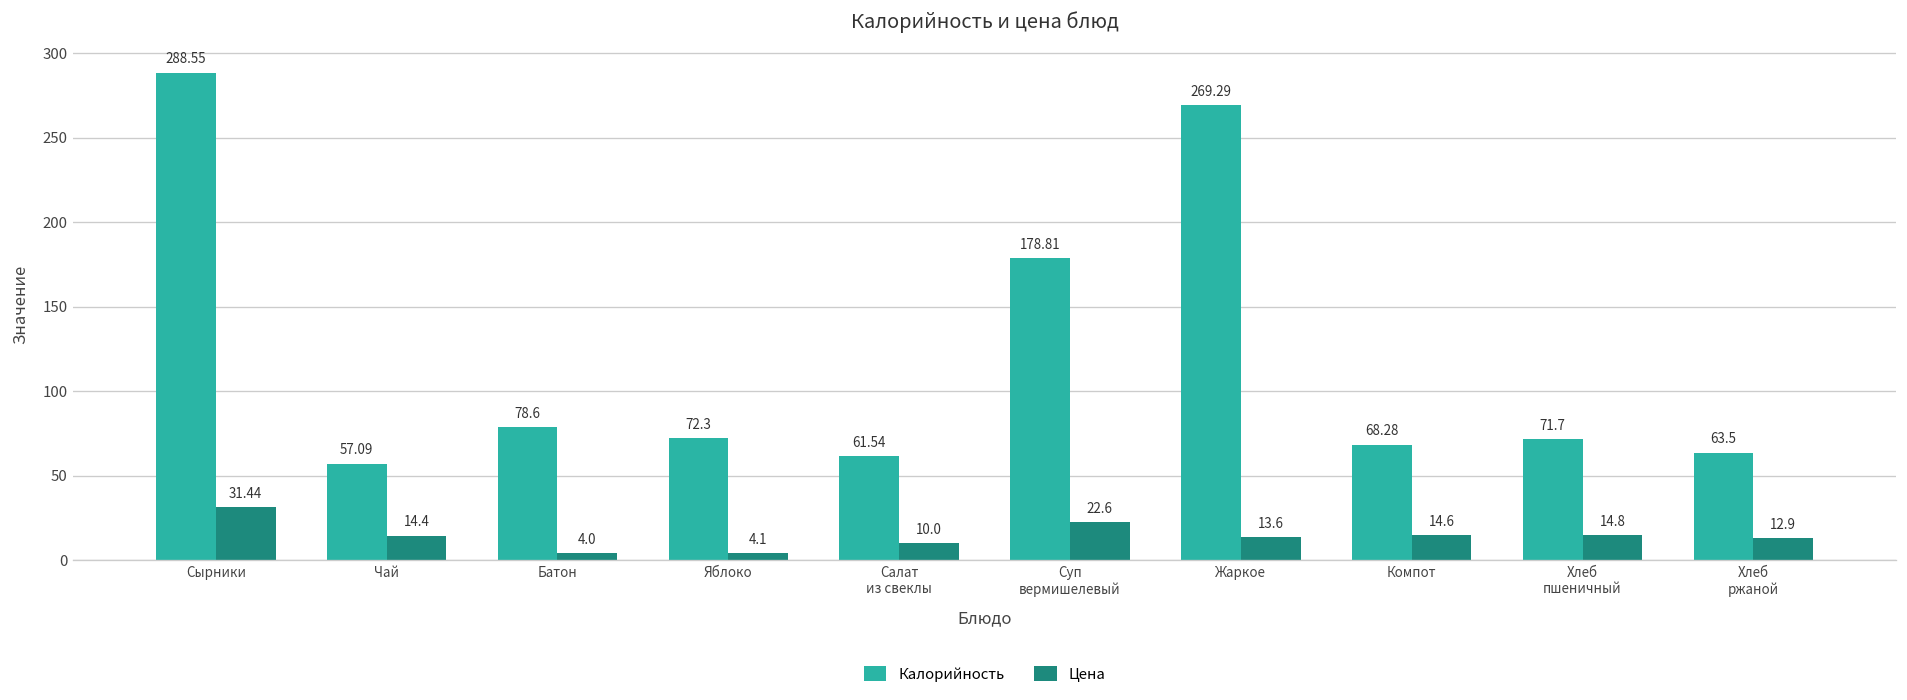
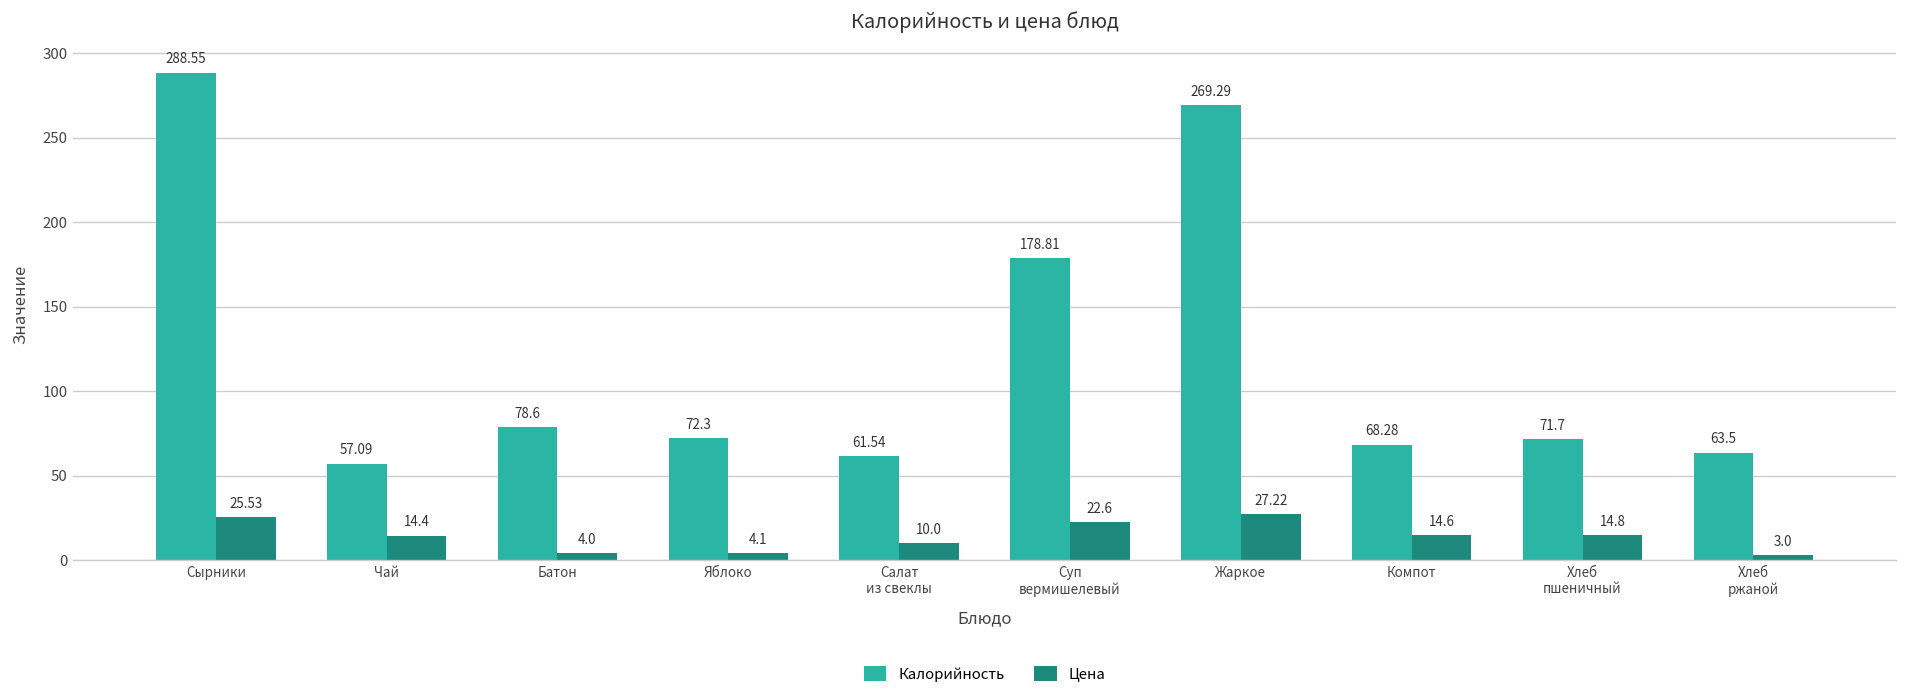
  {
    "Калорийность": {
      "Сырники": 288.55,
      "Чай": 57.09,
      "Батон": 78.6,
      "Яблоко": 72.3,
      "Салат из свеклы": 61.54,
      "Суп вермишелевый": 178.81,
      "Жаркое": 269.29,
      "Компот": 68.28,
      "Хлеб пшеничный": 71.7,
      "Хлеб ржаной": 63.5
    },
    "Цена": {
-     "Сырники": 31.44,
+     "Сырники": 25.53,
      "Чай": 14.4,
      "Батон": 4.0,
      "Яблоко": 4.1,
      "Салат из свеклы": 10.0,
      "Суп вермишелевый": 22.6,
-     "Жаркое": 13.6,
+     "Жаркое": 27.22,
      "Компот": 14.6,
      "Хлеб пшеничный": 14.8,
-     "Хлеб ржаной": 12.9
+     "Хлеб ржаной": 3.0
    }
  }
